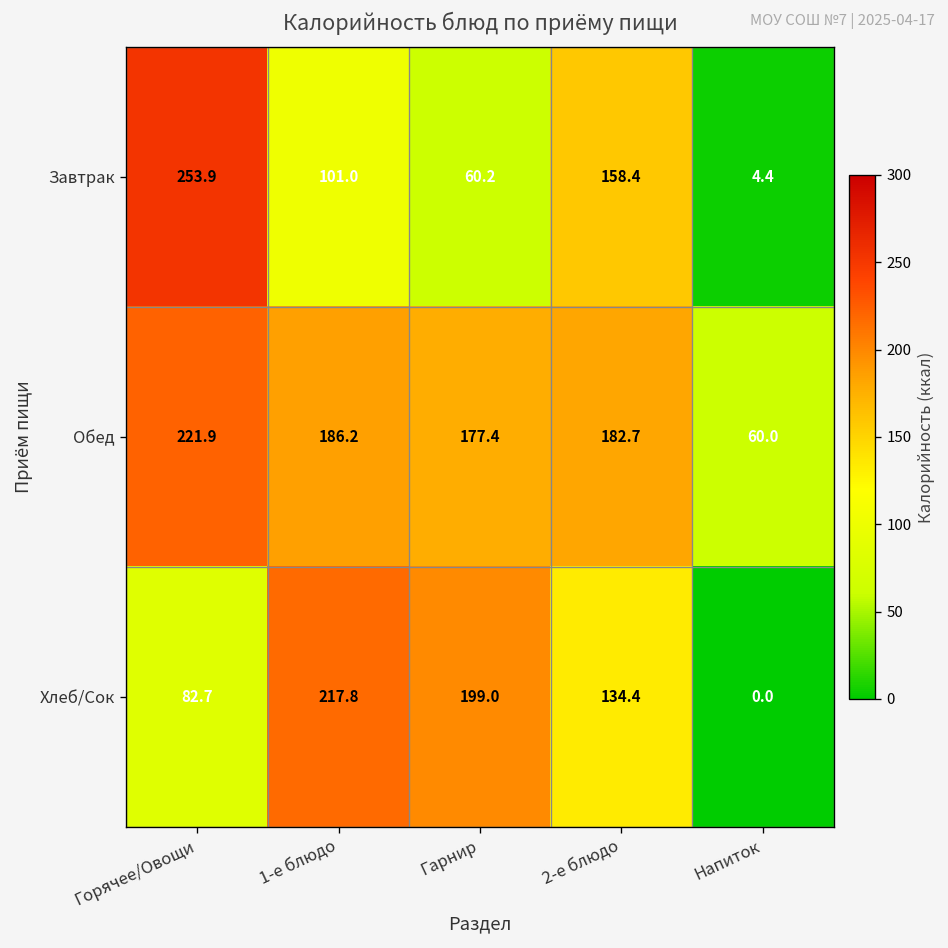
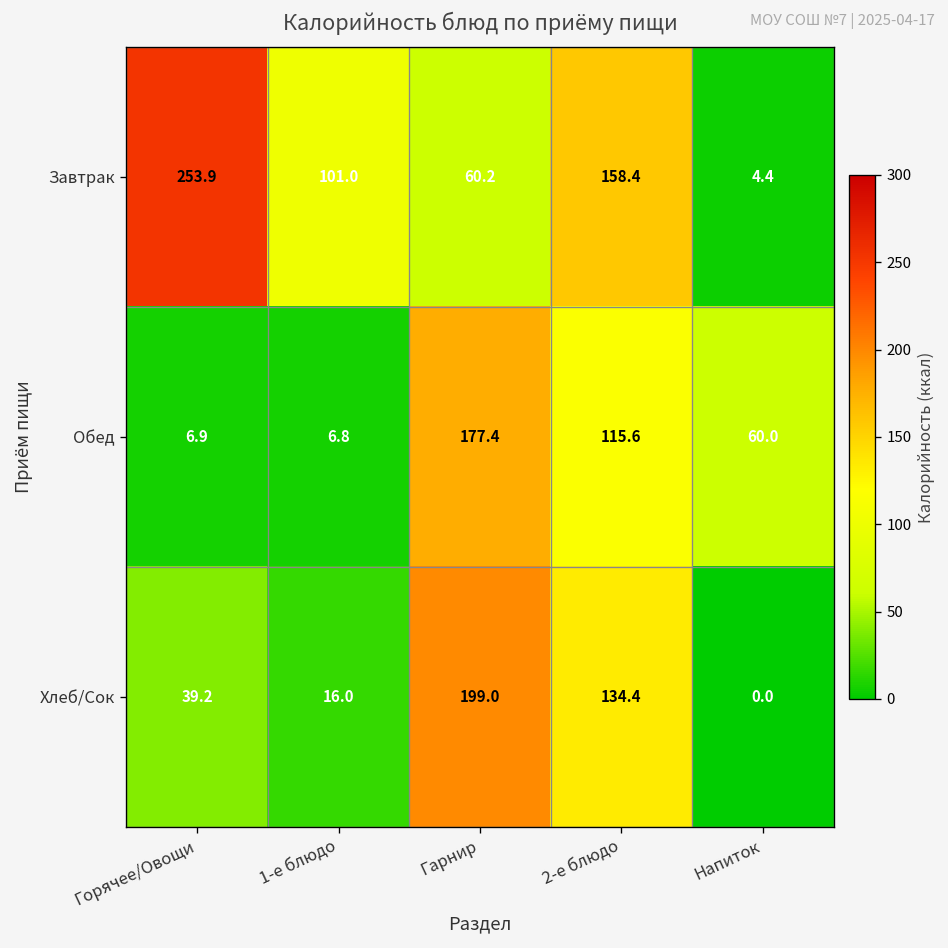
  {
    "Завтрак": {
      "Горячее/Овощи": 253.9,
      "1-е блюдо": 101.0,
      "Гарнир": 60.2,
      "2-е блюдо": 158.4,
      "Напиток": 4.4
    },
    "Обед": {
-     "Горячее/Овощи": 221.9,
-     "1-е блюдо": 186.2,
+     "Горячее/Овощи": 6.9,
+     "1-е блюдо": 6.8,
      "Гарнир": 177.4,
-     "2-е блюдо": 182.7,
+     "2-е блюдо": 115.6,
      "Напиток": 60.0
    },
    "Хлеб/Сок": {
-     "Горячее/Овощи": 82.7,
-     "1-е блюдо": 217.8,
+     "Горячее/Овощи": 39.2,
+     "1-е блюдо": 16.0,
      "Гарнир": 199.0,
      "2-е блюдо": 134.4,
      "Напиток": 0.0
    }
  }
